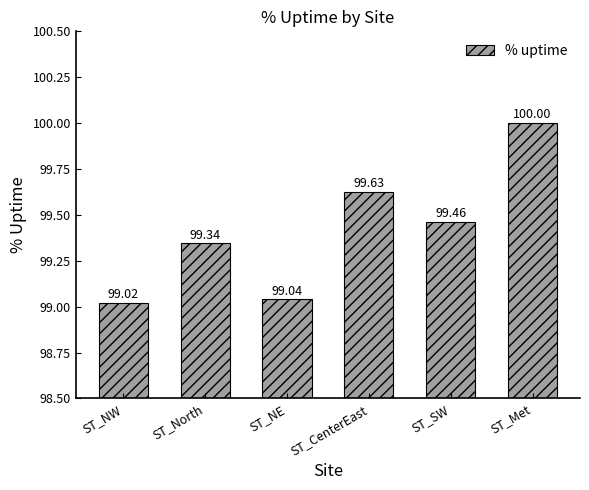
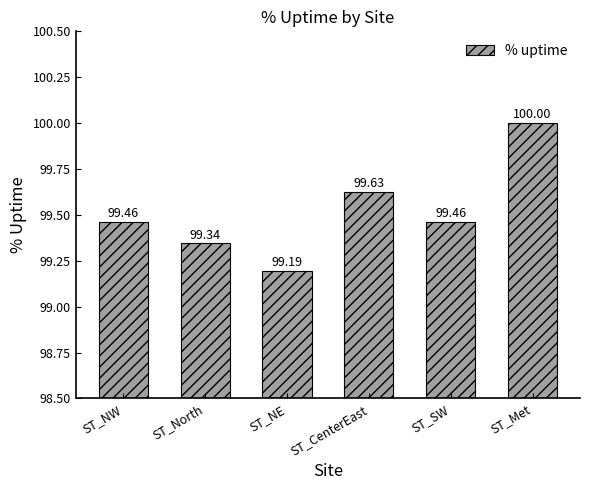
  {
-   "ST_NW": 99.02,
+   "ST_NW": 99.46,
    "ST_North": 99.34,
-   "ST_NE": 99.04,
+   "ST_NE": 99.19,
    "ST_CenterEast": 99.63,
    "ST_SW": 99.46,
    "ST_Met": 100.00
  }
